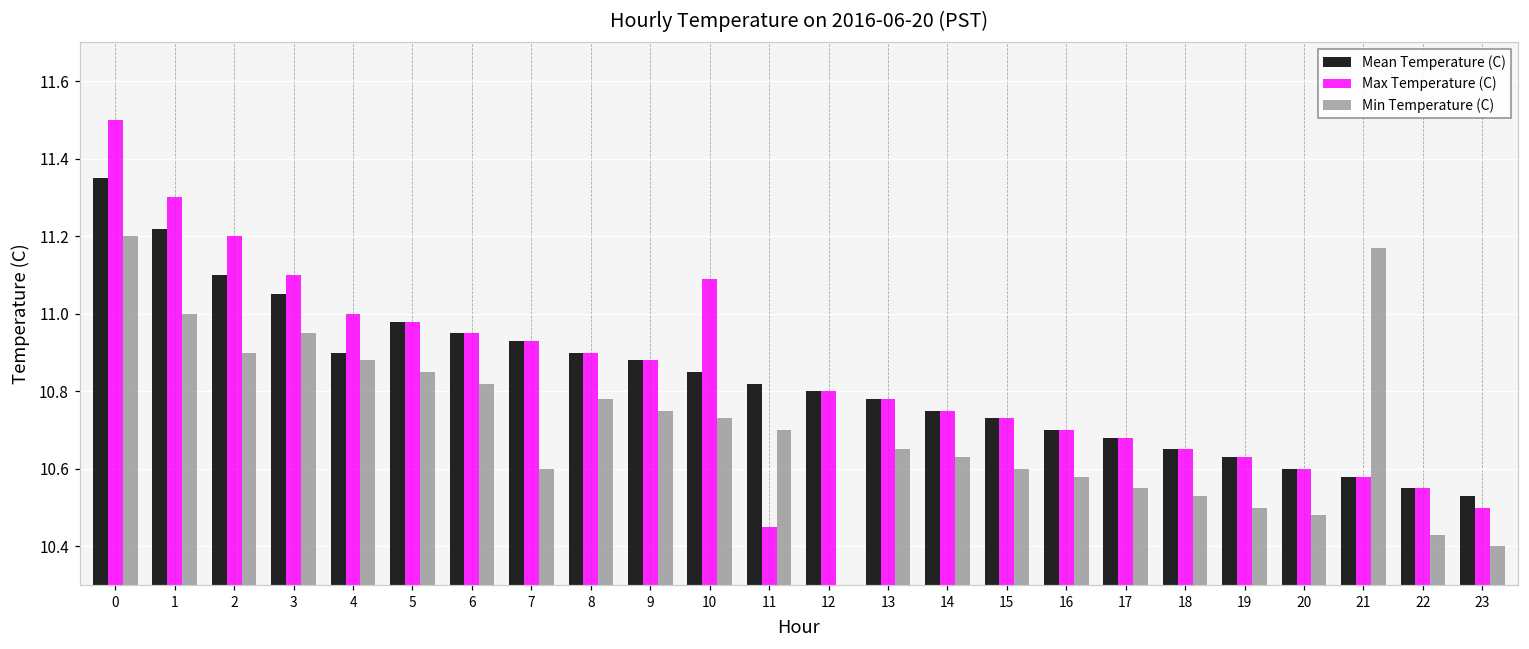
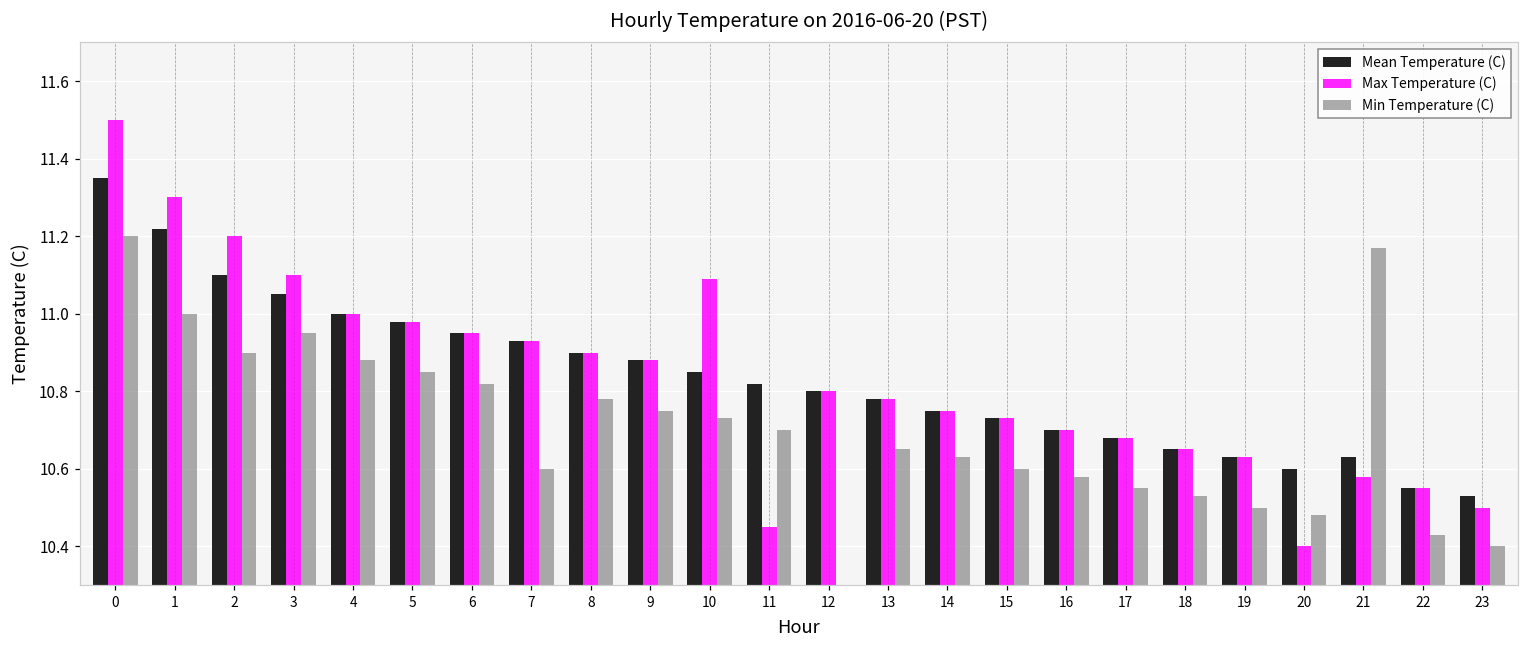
  {
    "Mean Temperature (C)": {
      "0": 11.35,
      "1": 11.22,
      "2": 11.10,
      "3": 11.05,
-     "4": 10.9,
+     "4": 11.0,
      "5": 10.98,
      "6": 10.95,
      "7": 10.93,
      "8": 10.90,
      "9": 10.88,
      "10": 10.85,
      "11": 10.82,
      "12": 10.80,
      "13": 10.78,
      "14": 10.75,
      "15": 10.73,
      "16": 10.70,
      "17": 10.68,
      "18": 10.65,
      "19": 10.63,
      "20": 10.60,
-     "21": 10.58,
+     "21": 10.63,
      "22": 10.55,
      "23": 10.53
    },
    "Max Temperature (C)": {
      "0": 11.5,
      "1": 11.3,
      "2": 11.2,
      "3": 11.1,
      "4": 11.0,
      "5": 10.98,
      "6": 10.95,
      "7": 10.93,
      "8": 10.9,
      "9": 10.88,
      "10": 11.09,
      "11": 10.45,
      "12": 10.8,
      "13": 10.78,
      "14": 10.75,
      "15": 10.73,
      "16": 10.7,
      "17": 10.68,
      "18": 10.65,
      "19": 10.63,
-     "20": 10.6,
+     "20": 10.4,
      "21": 10.58,
      "22": 10.55,
      "23": 10.5
    },
    "Min Temperature (C)": {
      "0": 11.20,
      "1": 11.00,
      "2": 10.90,
      "3": 10.95,
      "4": 10.88,
      "5": 10.85,
      "6": 10.82,
      "7": 10.60,
      "8": 10.78,
      "9": 10.75,
      "10": 10.73,
      "11": 10.70,
      "13": 10.65,
      "14": 10.63,
      "15": 10.60,
      "16": 10.58,
      "17": 10.55,
      "18": 10.53,
      "19": 10.50,
      "20": 10.48,
      "21": 11.17,
      "22": 10.43,
      "23": 10.40
    }
  }
